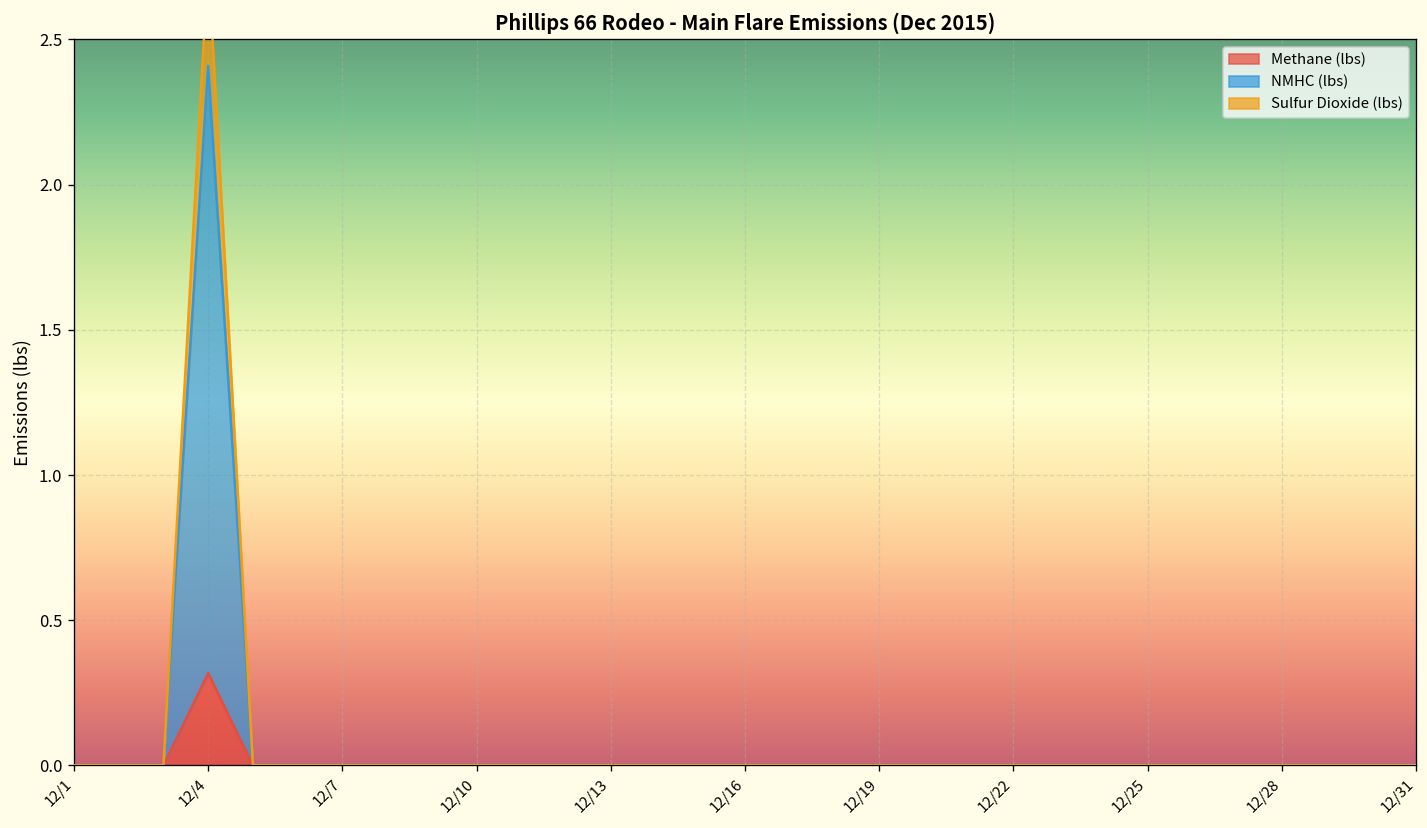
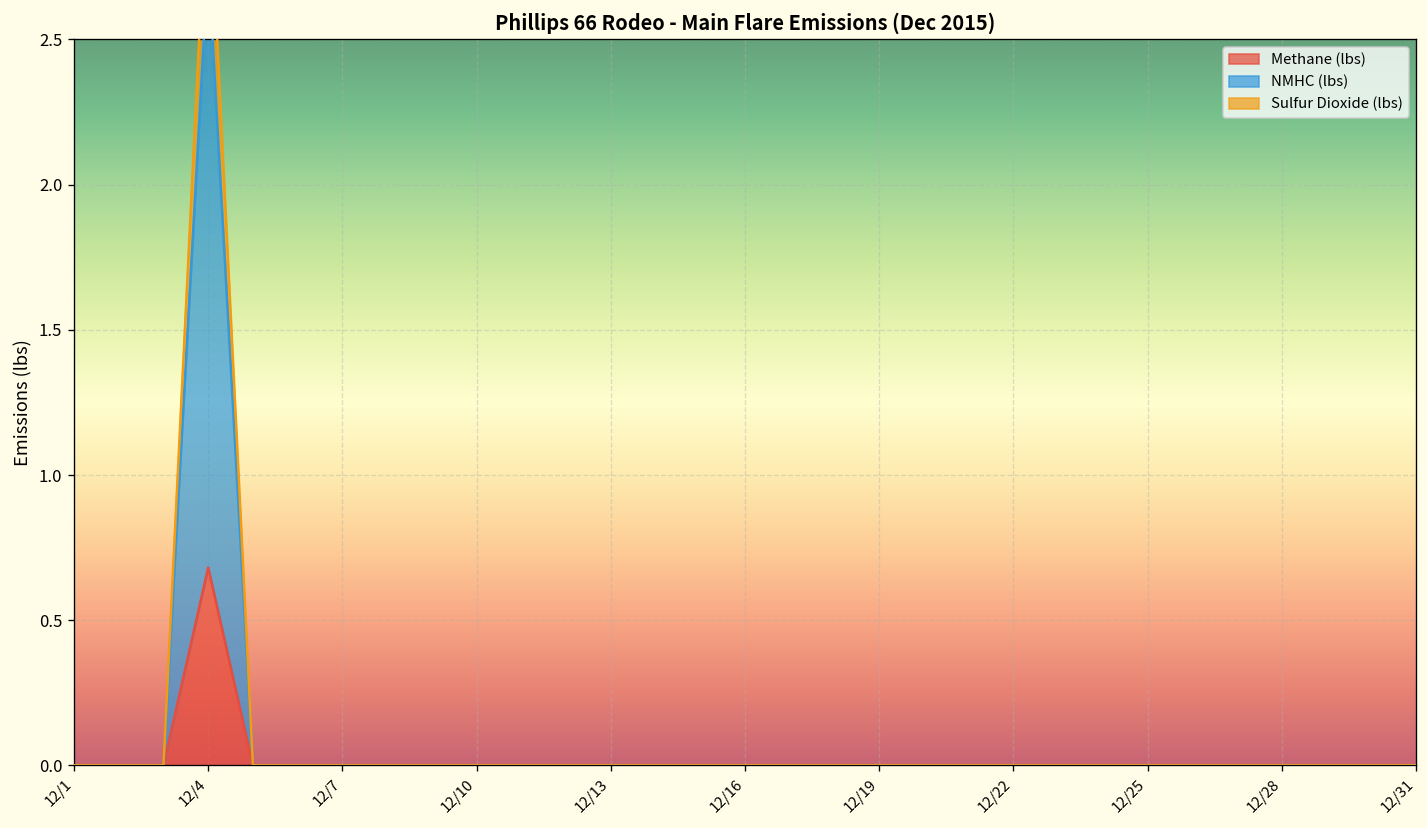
  {
    "Methane (lbs)": {
-     "12/4": 0.32
+     "12/4": 0.68
    }
  }
